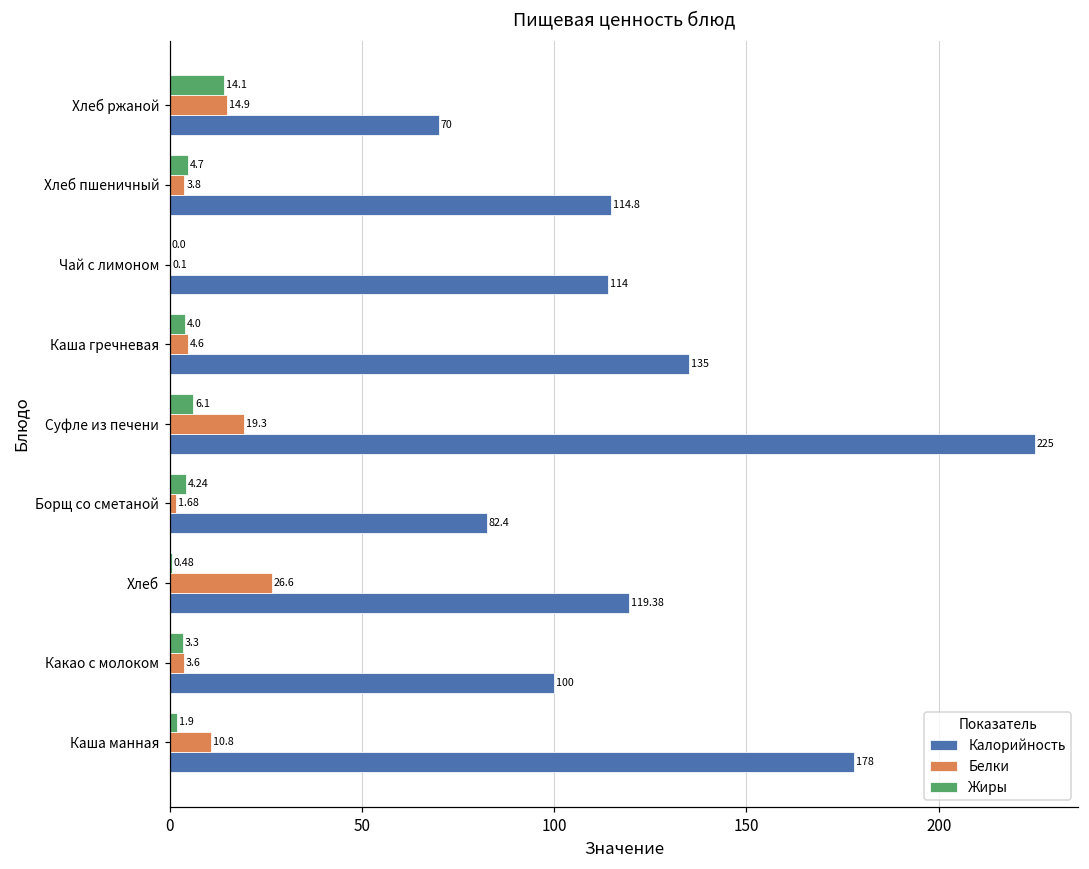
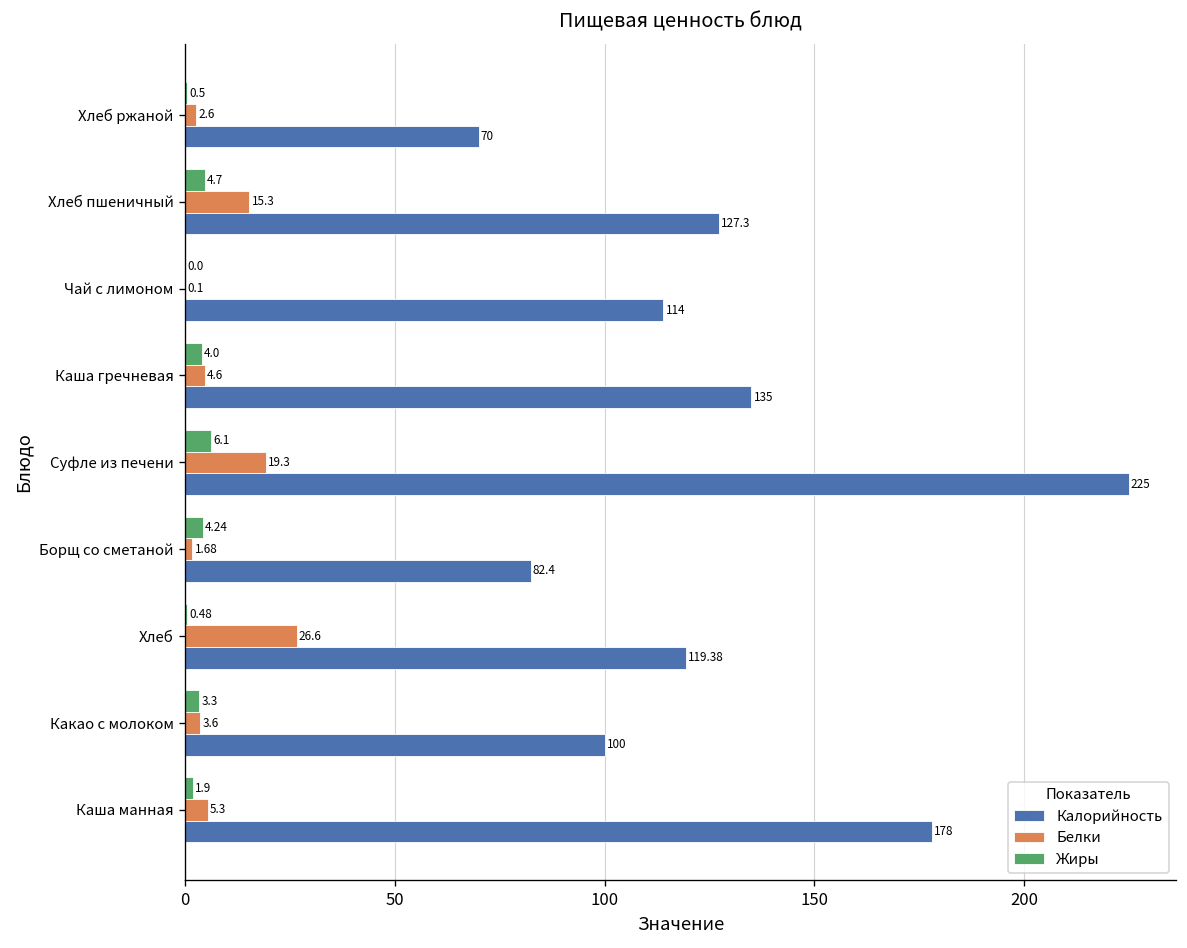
  {
    "Калорийность": {
      "Хлеб ржаной": 70,
-     "Хлеб пшеничный": 114.8,
+     "Хлеб пшеничный": 127.3,
      "Чай с лимоном": 114,
      "Каша гречневая": 135,
      "Суфле из печени": 225,
      "Борщ со сметаной": 82.4,
      "Хлеб": 119.38,
      "Какао с молоком": 100,
      "Каша манная": 178
    },
    "Белки": {
-     "Хлеб ржаной": 14.9,
-     "Хлеб пшеничный": 3.8,
+     "Хлеб ржаной": 2.6,
+     "Хлеб пшеничный": 15.3,
      "Чай с лимоном": 0.1,
      "Каша гречневая": 4.6,
      "Суфле из печени": 19.3,
      "Борщ со сметаной": 1.68,
      "Хлеб": 26.6,
      "Какао с молоком": 3.6,
-     "Каша манная": 10.8
+     "Каша манная": 5.3
    },
    "Жиры": {
-     "Хлеб ржаной": 14.1,
+     "Хлеб ржаной": 0.5,
      "Хлеб пшеничный": 4.7,
      "Чай с лимоном": 0.0,
      "Каша гречневая": 4.0,
      "Суфле из печени": 6.1,
      "Борщ со сметаной": 4.24,
      "Хлеб": 0.48,
      "Какао с молоком": 3.3,
      "Каша манная": 1.9
    }
  }
